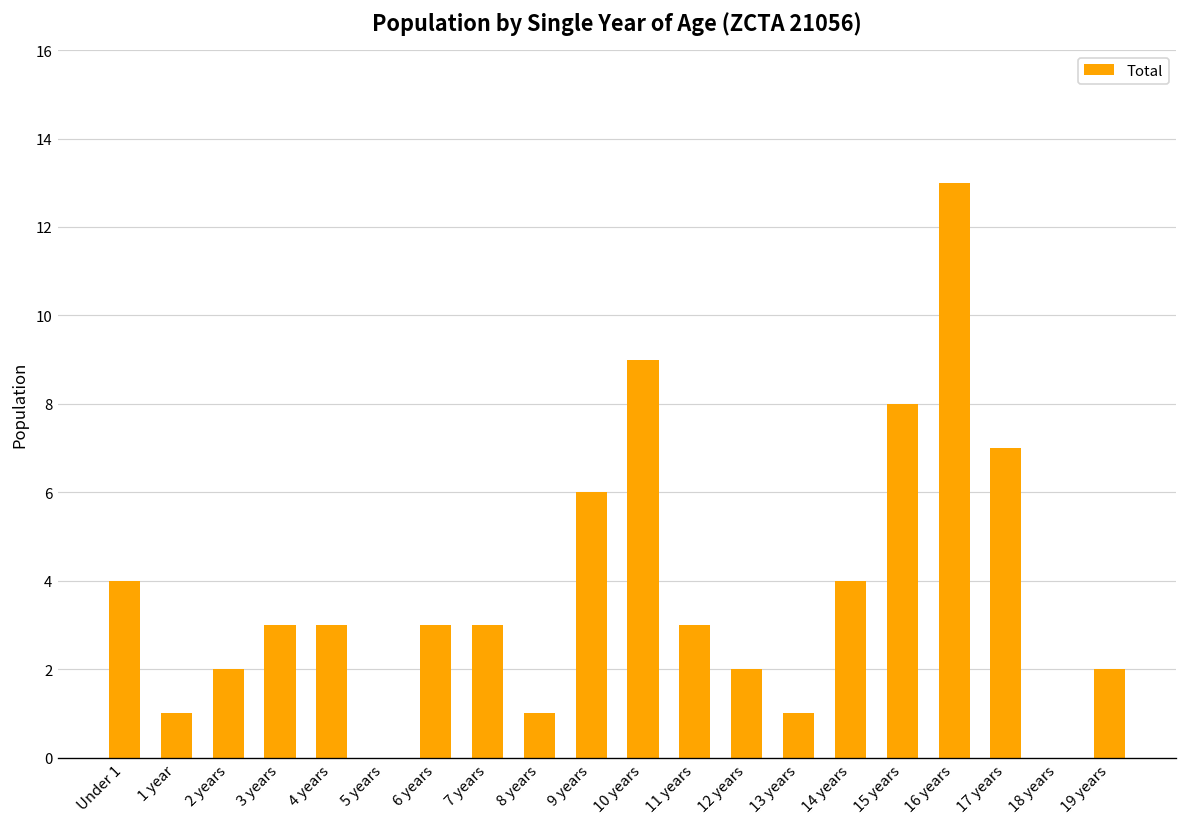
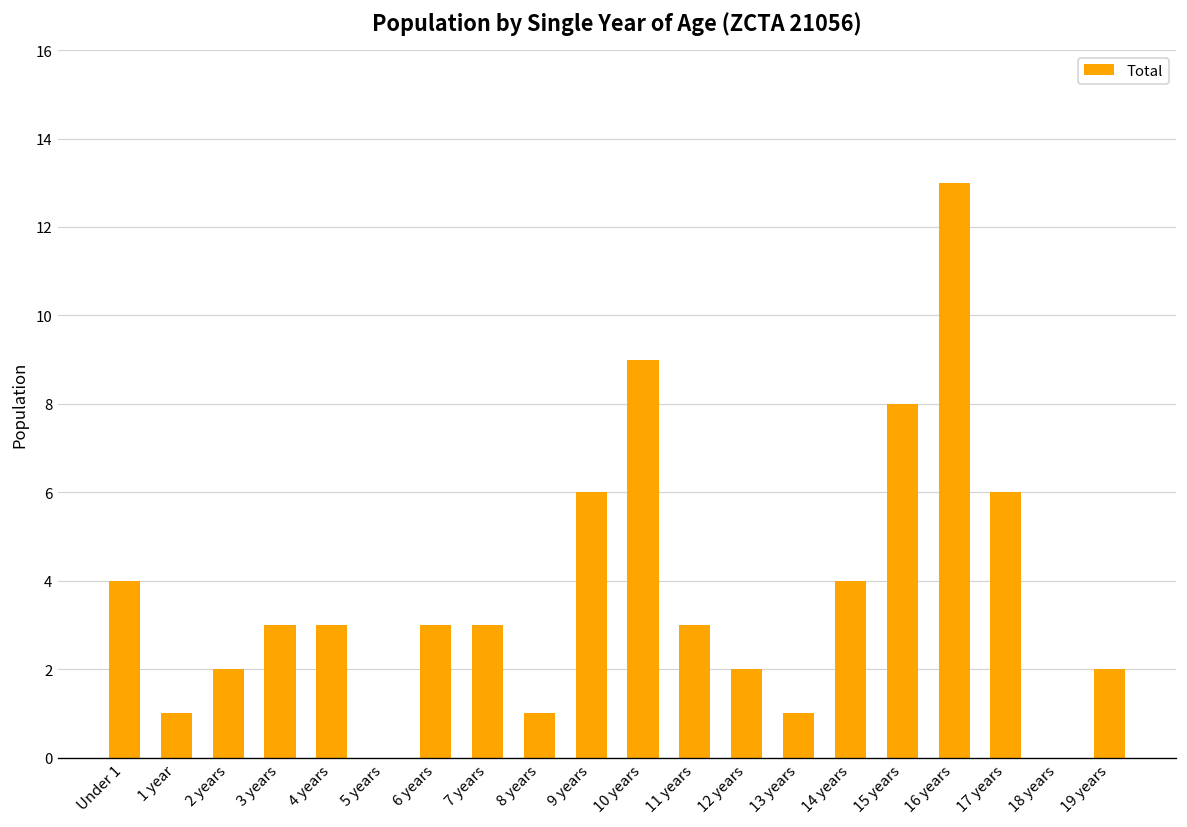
  {
    "Under 1": 4,
    "1 year": 1,
    "2 years": 2,
    "3 years": 3,
    "4 years": 3,
    "5 years": 0,
    "6 years": 3,
    "7 years": 3,
    "8 years": 1,
    "9 years": 6,
    "10 years": 9,
    "11 years": 3,
    "12 years": 2,
    "13 years": 1,
    "14 years": 4,
    "15 years": 8,
    "16 years": 13,
-   "17 years": 7,
+   "17 years": 6,
    "18 years": 0,
    "19 years": 2
  }
